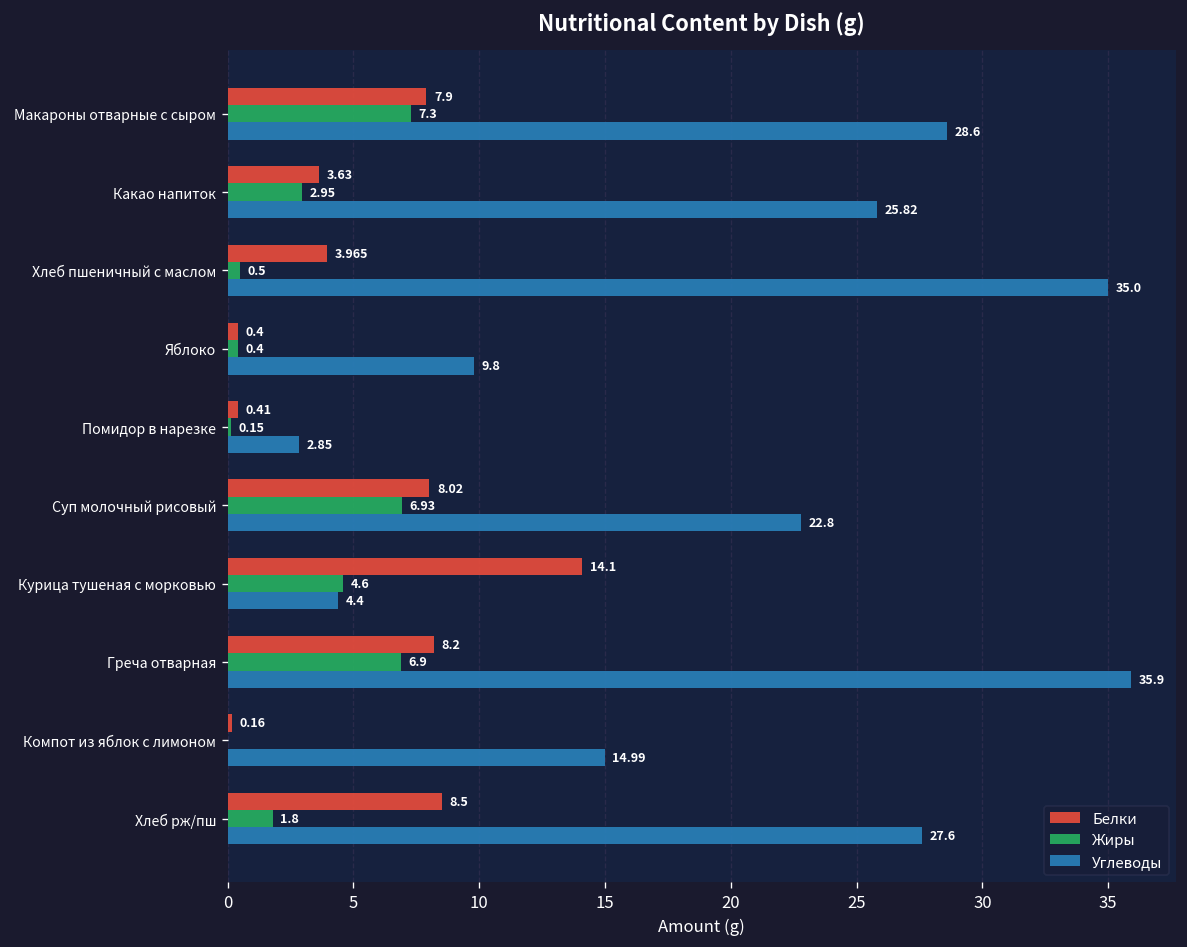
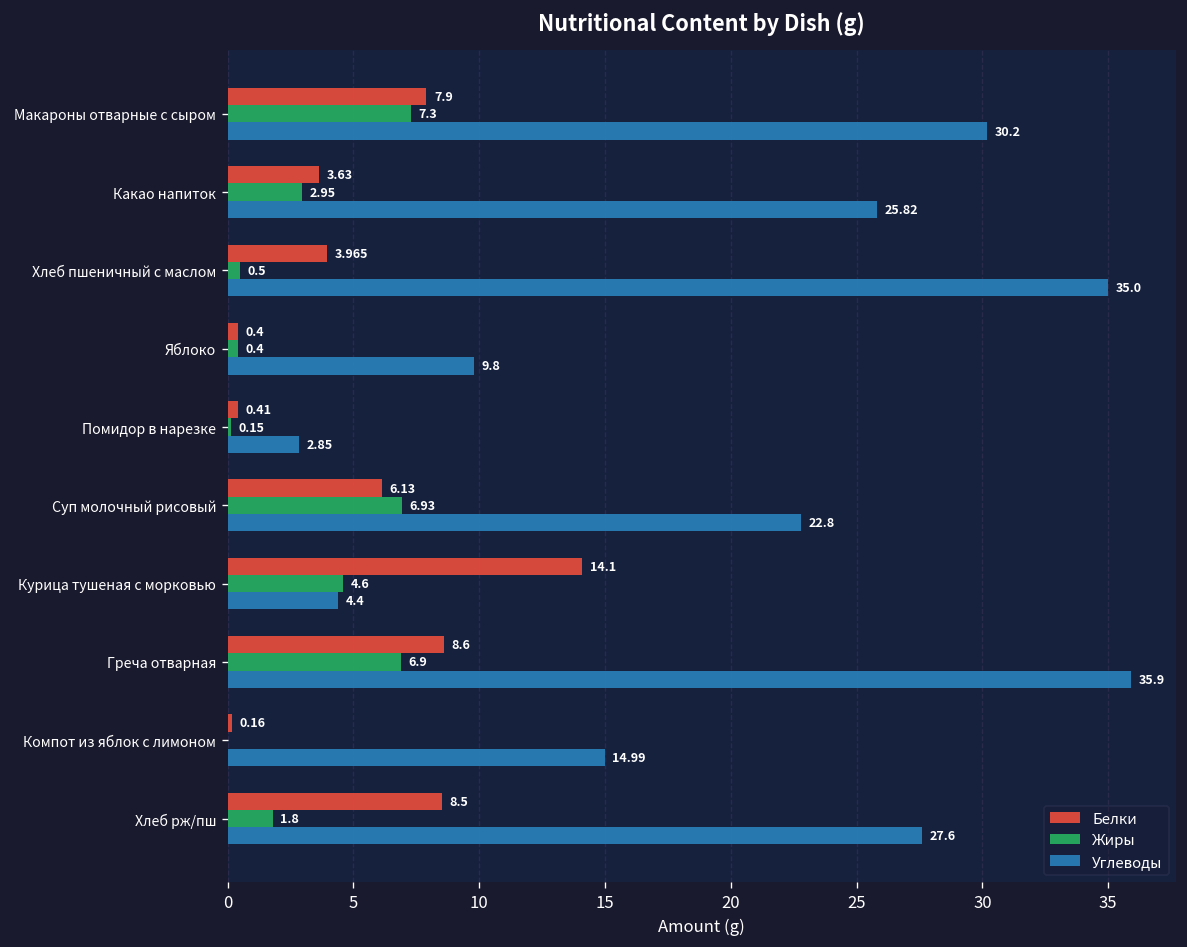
  {
    "Белки": {
      "Макароны отварные с сыром": 7.9,
      "Какао напиток": 3.63,
      "Хлеб пшеничный с маслом": 3.965,
      "Яблоко": 0.4,
      "Помидор в нарезке": 0.41,
-     "Суп молочный рисовый": 8.02,
+     "Суп молочный рисовый": 6.13,
      "Курица тушеная с морковью": 14.1,
-     "Греча отварная": 8.2,
+     "Греча отварная": 8.6,
      "Компот из яблок с лимоном": 0.16,
      "Хлеб рж/пш": 8.5
    },
    "Жиры": {
      "Макароны отварные с сыром": 7.3,
      "Какао напиток": 2.95,
      "Хлеб пшеничный с маслом": 0.5,
      "Яблоко": 0.4,
      "Помидор в нарезке": 0.15,
      "Суп молочный рисовый": 6.93,
      "Курица тушеная с морковью": 4.6,
      "Греча отварная": 6.9,
      "Хлеб рж/пш": 1.8
    },
    "Углеводы": {
-     "Макароны отварные с сыром": 28.6,
+     "Макароны отварные с сыром": 30.2,
      "Какао напиток": 25.82,
      "Хлеб пшеничный с маслом": 35.0,
      "Яблоко": 9.8,
      "Помидор в нарезке": 2.85,
      "Суп молочный рисовый": 22.8,
      "Курица тушеная с морковью": 4.4,
      "Греча отварная": 35.9,
      "Компот из яблок с лимоном": 14.99,
      "Хлеб рж/пш": 27.6
    }
  }
